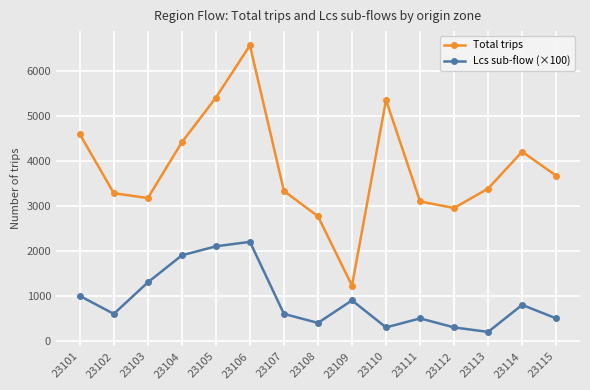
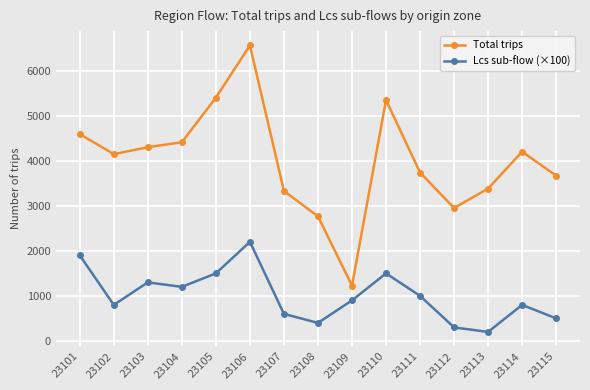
  {
    "Total trips": {
      "23101": 4600,
-     "23102": 3300,
-     "23103": 3200,
+     "23102": 4100,
+     "23103": 4300,
      "23104": 4400,
      "23105": 5400,
      "23106": 6600,
      "23107": 3300,
      "23108": 2800,
      "23109": 1200,
      "23110": 5300,
-     "23111": 3100,
+     "23111": 3700,
      "23112": 3000,
      "23113": 3400,
      "23114": 4200,
      "23115": 3700
    },
    "Lcs sub-flow (×100)": {
-     "23101": 1000,
-     "23102": 600,
+     "23101": 1900,
+     "23102": 800,
      "23103": 1300,
-     "23104": 1900,
-     "23105": 2100,
+     "23104": 1200,
+     "23105": 1500,
      "23106": 2200,
      "23107": 600,
      "23108": 400,
      "23109": 900,
-     "23110": 300,
-     "23111": 500,
+     "23110": 1500,
+     "23111": 1000,
      "23112": 300,
      "23113": 200,
      "23114": 800,
      "23115": 500
    }
  }
